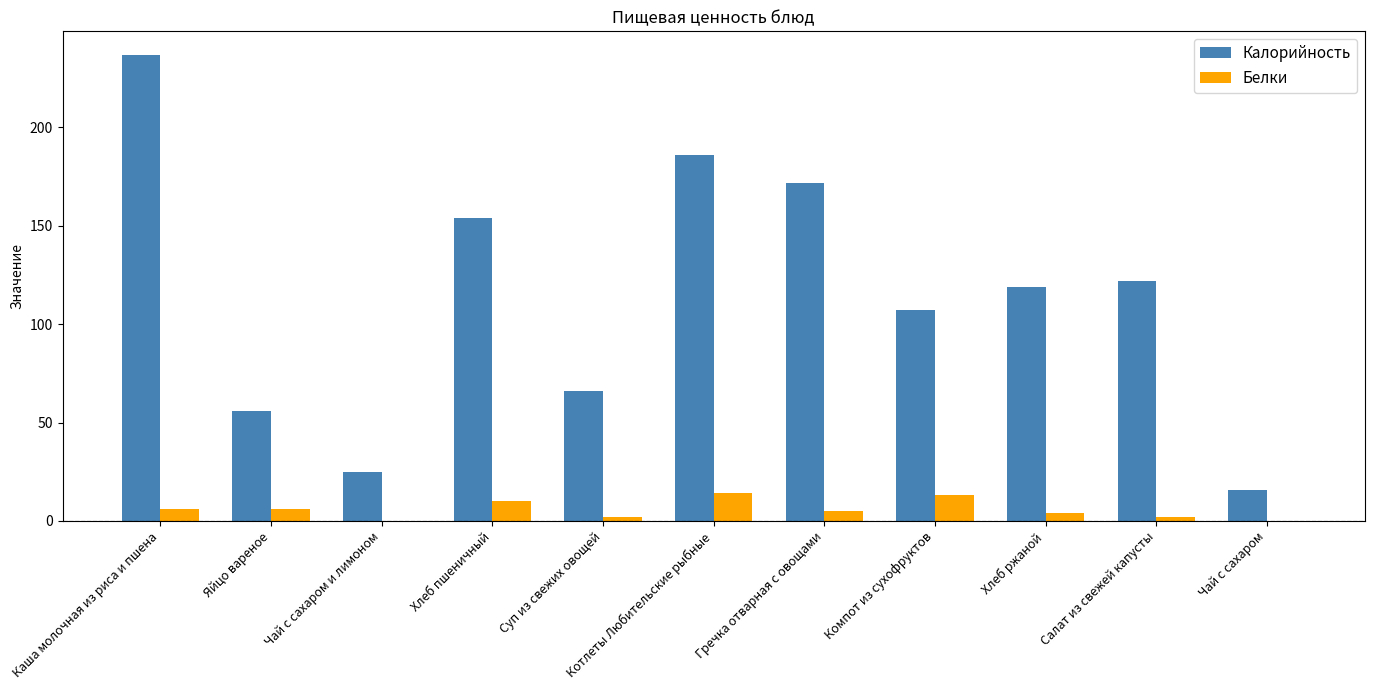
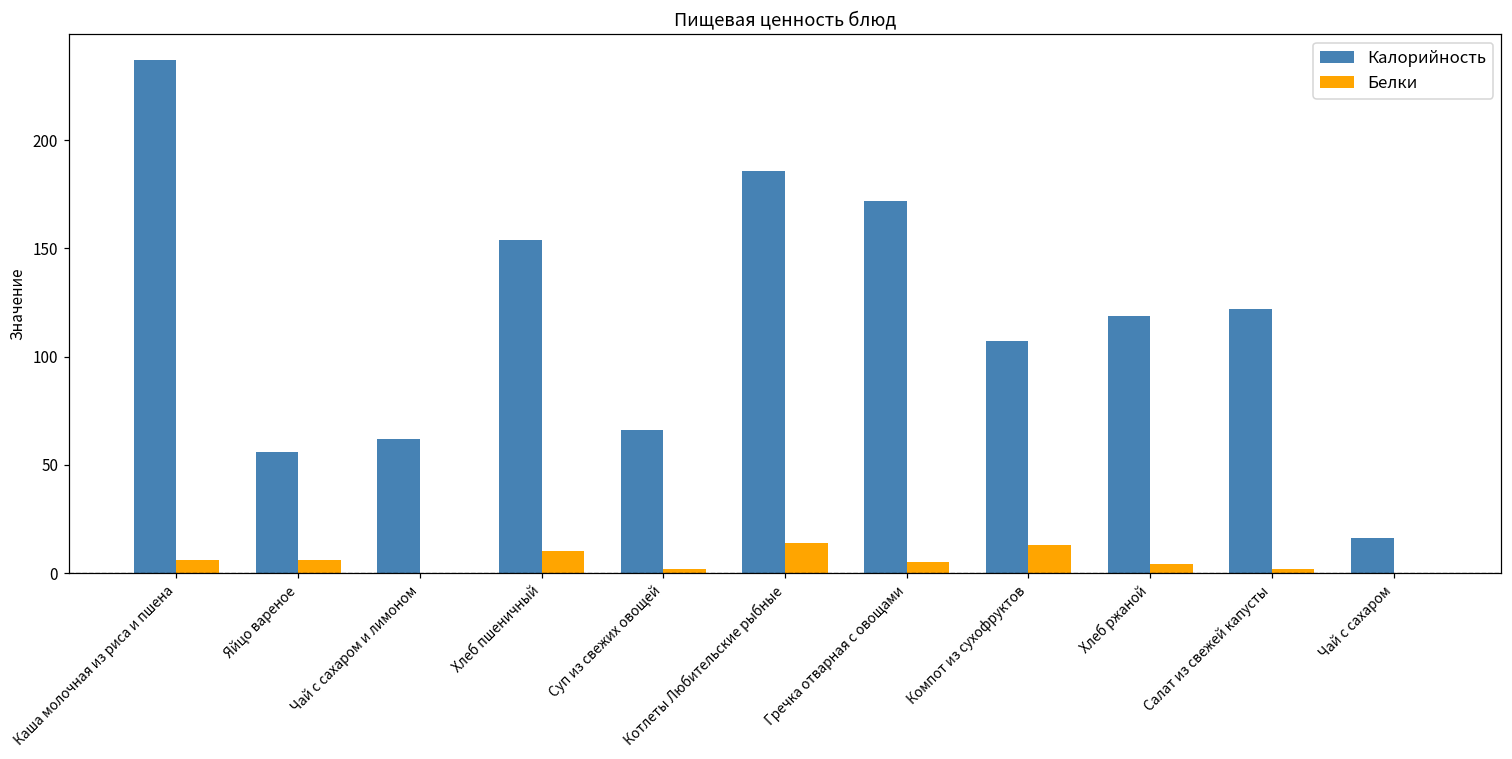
  {
    "Калорийность": {
      "Каша молочная из риса и пшена": 237,
      "Яйцо вареное": 56,
-     "Чай с сахаром и лимоном": 25,
+     "Чай с сахаром и лимоном": 62,
      "Хлеб пшеничный": 154,
      "Суп из свежих овощей": 66,
      "Котлеты Любительские рыбные": 186,
      "Гречка отварная с овощами": 172,
      "Компот из сухофруктов": 107,
      "Хлеб ржаной": 119,
      "Салат из свежей капусты": 122,
      "Чай с сахаром": 16
    },
    "Белки": {
      "Каша молочная из риса и пшена": 6,
      "Яйцо вареное": 6,
      "Чай с сахаром и лимоном": 0,
      "Хлеб пшеничный": 10,
      "Суп из свежих овощей": 2,
      "Котлеты Любительские рыбные": 14,
      "Гречка отварная с овощами": 5,
      "Компот из сухофруктов": 13,
      "Хлеб ржаной": 4,
      "Салат из свежей капусты": 2,
      "Чай с сахаром": 0
    }
  }
